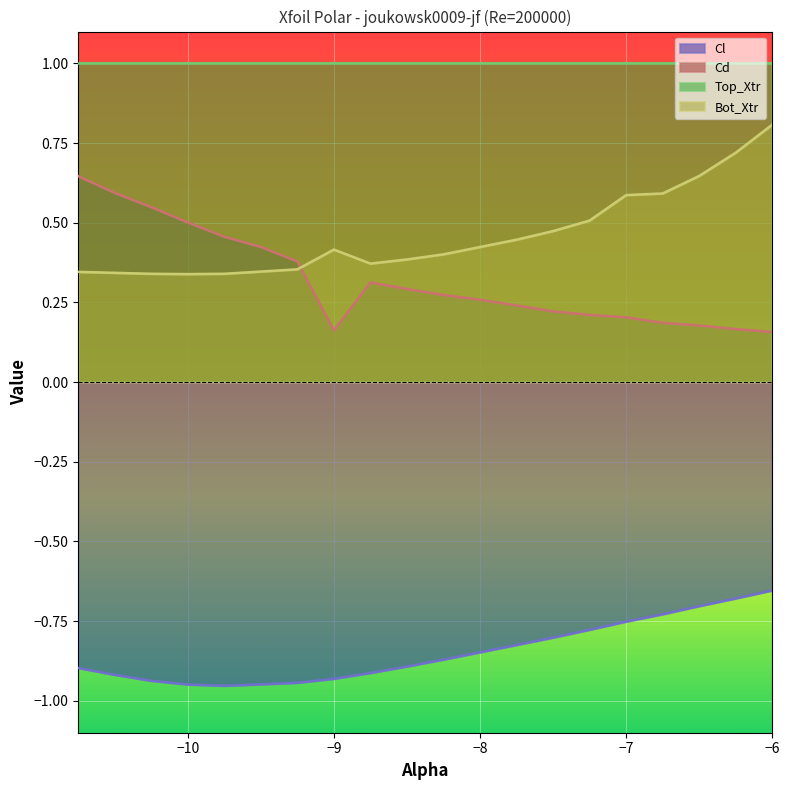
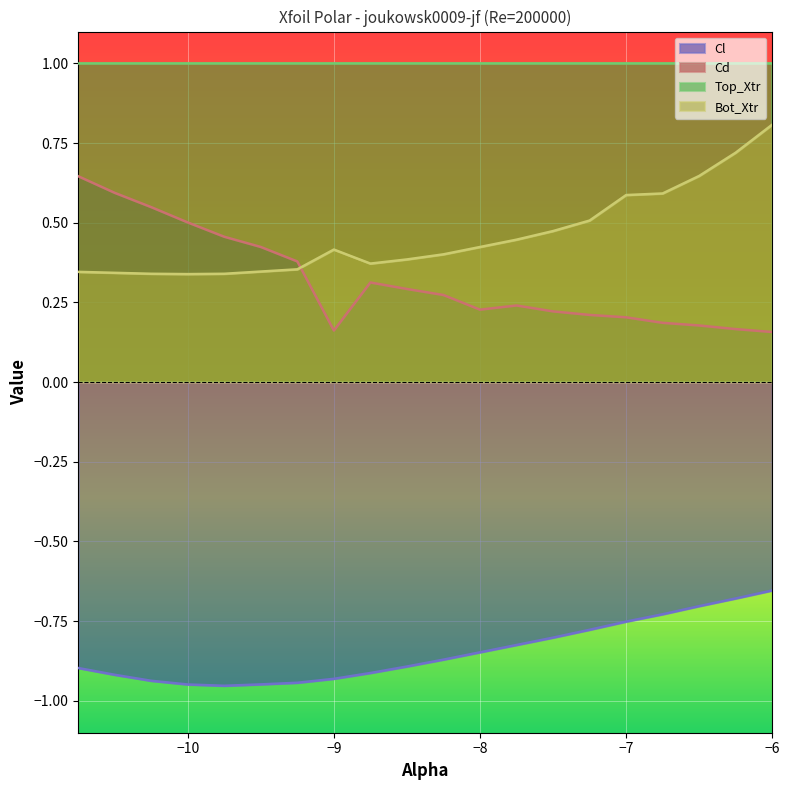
  {
    "Cd": {
      "−10": 0.50,
      "−9": 0.16,
-     "−8": 0.26,
+     "−8": 0.23,
      "−7": 0.20,
      "−6": 0.16
    },
    "Top_Xtr": {
      "−10": 1.00,
      "−9": 1.00,
      "−8": 1.00,
      "−7": 1.00,
      "−6": 1.00
    },
    "Bot_Xtr": {
      "−10": 0.34,
      "−9": 0.42,
      "−8": 0.42,
      "−7": 0.59,
      "−6": 0.81
    }
  }
